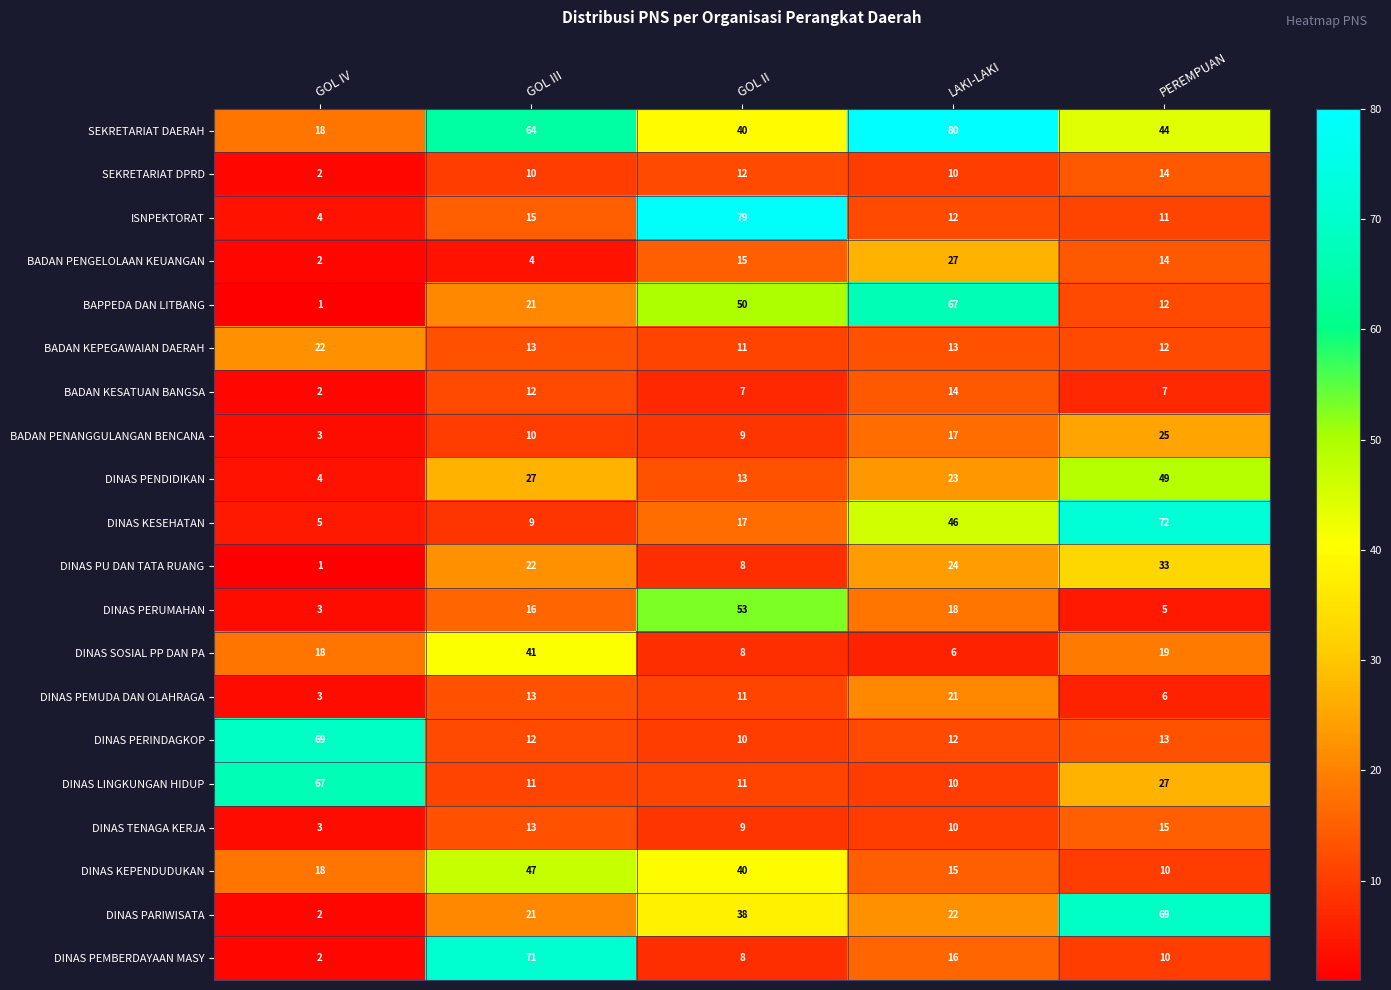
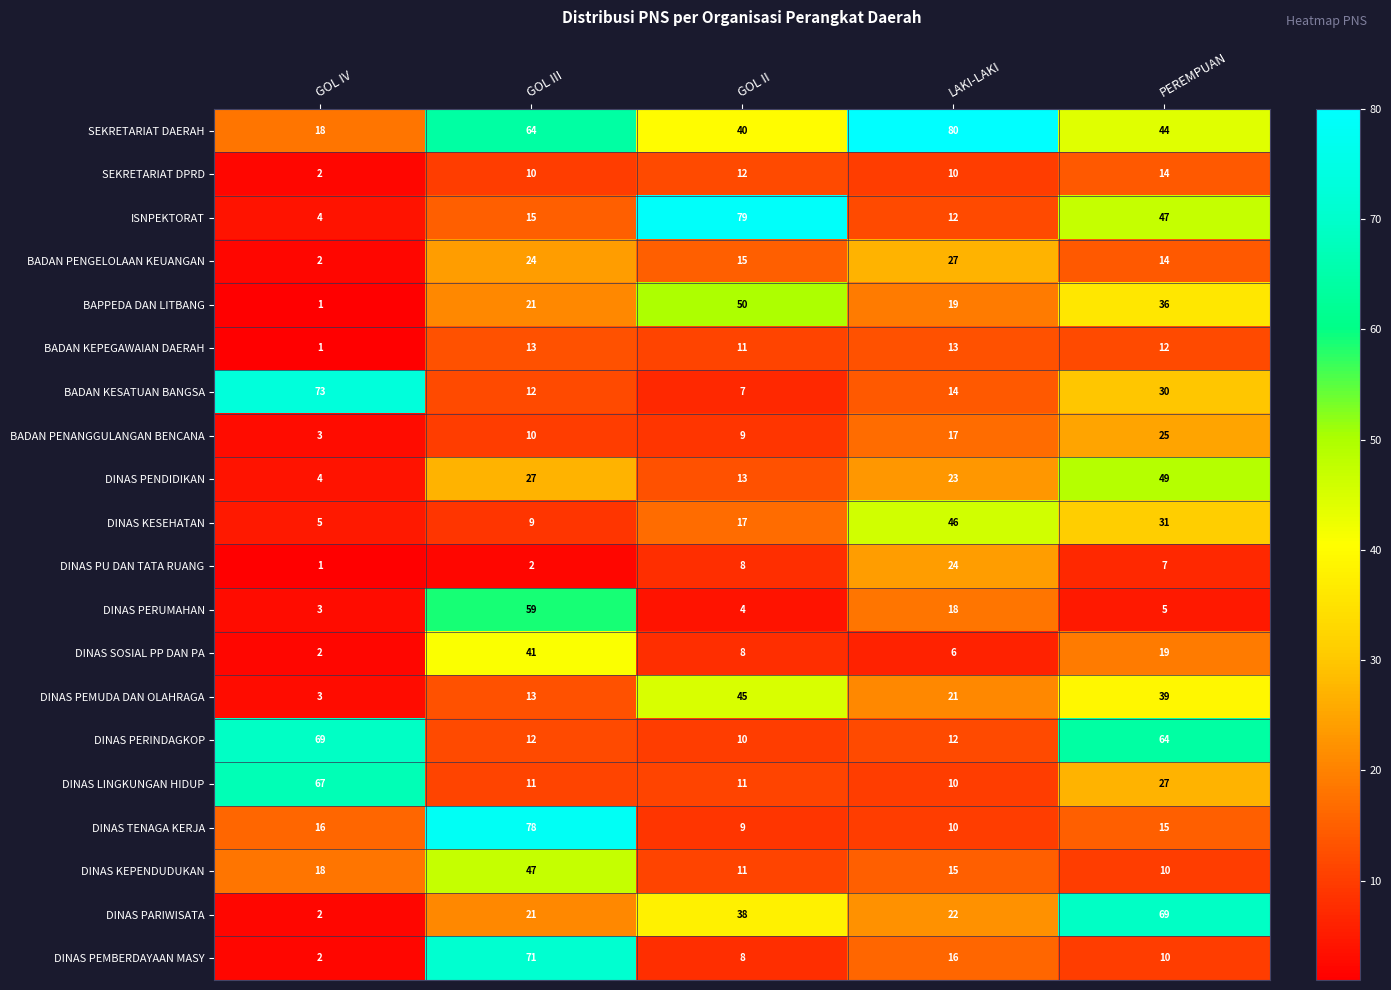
  {
    "SEKRETARIAT DAERAH": {
      "GOL IV": 18,
      "GOL III": 64,
      "GOL II": 40,
      "LAKI-LAKI": 80,
      "PEREMPUAN": 44
    },
    "SEKRETARIAT DPRD": {
      "GOL IV": 2,
      "GOL III": 10,
      "GOL II": 12,
      "LAKI-LAKI": 10,
      "PEREMPUAN": 14
    },
    "ISNPEKTORAT": {
      "GOL IV": 4,
      "GOL III": 15,
      "GOL II": 79,
      "LAKI-LAKI": 12,
-     "PEREMPUAN": 11
+     "PEREMPUAN": 47
    },
    "BADAN PENGELOLAAN KEUANGAN": {
      "GOL IV": 2,
-     "GOL III": 4,
+     "GOL III": 24,
      "GOL II": 15,
      "LAKI-LAKI": 27,
      "PEREMPUAN": 14
    },
    "BAPPEDA DAN LITBANG": {
      "GOL IV": 1,
      "GOL III": 21,
      "GOL II": 50,
-     "LAKI-LAKI": 67,
-     "PEREMPUAN": 12
+     "LAKI-LAKI": 19,
+     "PEREMPUAN": 36
    },
    "BADAN KEPEGAWAIAN DAERAH": {
-     "GOL IV": 22,
+     "GOL IV": 1,
      "GOL III": 13,
      "GOL II": 11,
      "LAKI-LAKI": 13,
      "PEREMPUAN": 12
    },
    "BADAN KESATUAN BANGSA": {
-     "GOL IV": 2,
+     "GOL IV": 73,
      "GOL III": 12,
      "GOL II": 7,
      "LAKI-LAKI": 14,
-     "PEREMPUAN": 7
+     "PEREMPUAN": 30
    },
    "BADAN PENANGGULANGAN BENCANA": {
      "GOL IV": 3,
      "GOL III": 10,
      "GOL II": 9,
      "LAKI-LAKI": 17,
      "PEREMPUAN": 25
    },
    "DINAS PENDIDIKAN": {
      "GOL IV": 4,
      "GOL III": 27,
      "GOL II": 13,
      "LAKI-LAKI": 23,
      "PEREMPUAN": 49
    },
    "DINAS KESEHATAN": {
      "GOL IV": 5,
      "GOL III": 9,
      "GOL II": 17,
      "LAKI-LAKI": 46,
-     "PEREMPUAN": 72
+     "PEREMPUAN": 31
    },
    "DINAS PU DAN TATA RUANG": {
      "GOL IV": 1,
-     "GOL III": 22,
+     "GOL III": 2,
      "GOL II": 8,
      "LAKI-LAKI": 24,
-     "PEREMPUAN": 33
+     "PEREMPUAN": 7
    },
    "DINAS PERUMAHAN": {
      "GOL IV": 3,
-     "GOL III": 16,
-     "GOL II": 53,
+     "GOL III": 59,
+     "GOL II": 4,
      "LAKI-LAKI": 18,
      "PEREMPUAN": 5
    },
    "DINAS SOSIAL PP DAN PA": {
-     "GOL IV": 18,
+     "GOL IV": 2,
      "GOL III": 41,
      "GOL II": 8,
      "LAKI-LAKI": 6,
      "PEREMPUAN": 19
    },
    "DINAS PEMUDA DAN OLAHRAGA": {
      "GOL IV": 3,
      "GOL III": 13,
-     "GOL II": 11,
+     "GOL II": 45,
      "LAKI-LAKI": 21,
-     "PEREMPUAN": 6
+     "PEREMPUAN": 39
    },
    "DINAS PERINDAGKOP": {
      "GOL IV": 69,
      "GOL III": 12,
      "GOL II": 10,
      "LAKI-LAKI": 12,
-     "PEREMPUAN": 13
+     "PEREMPUAN": 64
    },
    "DINAS LINGKUNGAN HIDUP": {
      "GOL IV": 67,
      "GOL III": 11,
      "GOL II": 11,
      "LAKI-LAKI": 10,
      "PEREMPUAN": 27
    },
    "DINAS TENAGA KERJA": {
-     "GOL IV": 3,
-     "GOL III": 13,
+     "GOL IV": 16,
+     "GOL III": 78,
      "GOL II": 9,
      "LAKI-LAKI": 10,
      "PEREMPUAN": 15
    },
    "DINAS KEPENDUDUKAN": {
      "GOL IV": 18,
      "GOL III": 47,
-     "GOL II": 40,
+     "GOL II": 11,
      "LAKI-LAKI": 15,
      "PEREMPUAN": 10
    },
    "DINAS PARIWISATA": {
      "GOL IV": 2,
      "GOL III": 21,
      "GOL II": 38,
      "LAKI-LAKI": 22,
      "PEREMPUAN": 69
    },
    "DINAS PEMBERDAYAAN MASY": {
      "GOL IV": 2,
      "GOL III": 71,
      "GOL II": 8,
      "LAKI-LAKI": 16,
      "PEREMPUAN": 10
    }
  }
